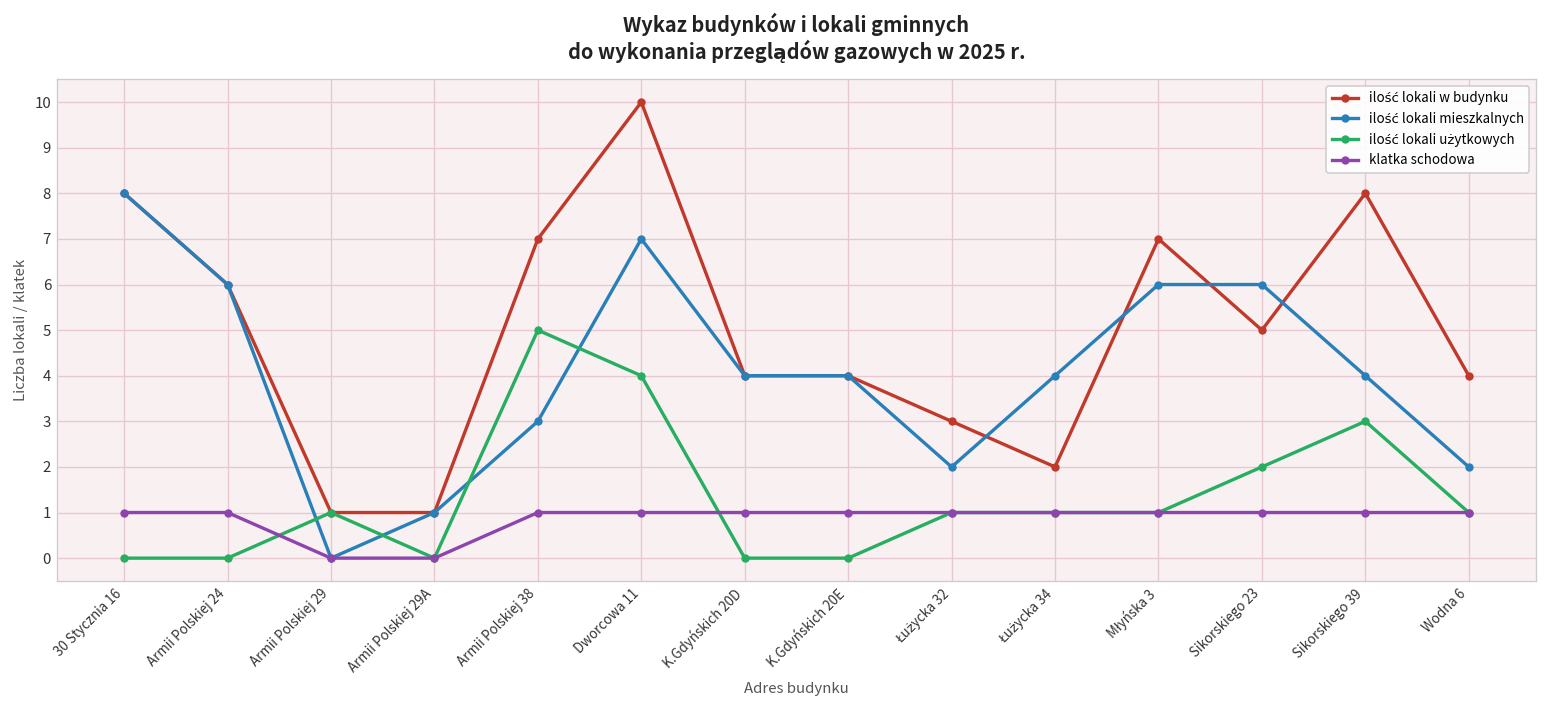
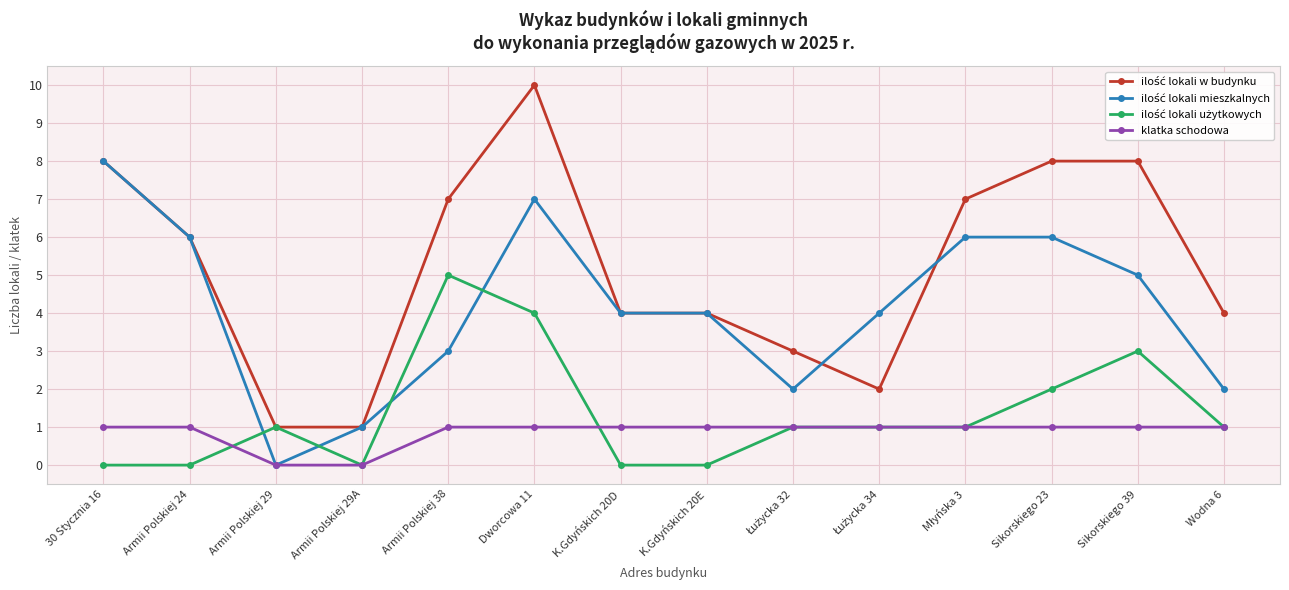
  {
    "ilość lokali w budynku": {
      "Armii Polskiej 38": 7,
      "Dworcowa 11": 10,
      "Łużycka 32": 3,
      "Łużycka 34": 2,
      "Młyńska 3": 7,
-     "Sikorskiego 23": 5,
+     "Sikorskiego 23": 8,
      "Sikorskiego 39": 8,
      "Wodna 6": 4
    },
    "ilość lokali mieszkalnych": {
      "Armii Polskiej 38": 3,
      "Dworcowa 11": 7,
      "Łużycka 32": 2,
      "Łużycka 34": 4,
      "Młyńska 3": 6,
      "Sikorskiego 23": 6,
-     "Sikorskiego 39": 4,
+     "Sikorskiego 39": 5,
      "Wodna 6": 2
    },
    "ilość lokali użytkowych": {
      "30 Stycznia 16": 0,
      "Armii Polskiej 24": 0,
      "Armii Polskiej 38": 5,
      "Dworcowa 11": 4,
      "K.Gdyńskich 20D": 0,
      "K.Gdyńskich 20E": 0,
      "Sikorskiego 23": 2,
      "Sikorskiego 39": 3
    },
    "klatka schodowa": {
      "30 Stycznia 16": 1,
      "Armii Polskiej 24": 1,
      "Armii Polskiej 38": 1,
      "Dworcowa 11": 1,
      "K.Gdyńskich 20D": 1,
      "K.Gdyńskich 20E": 1,
      "Sikorskiego 23": 1,
      "Sikorskiego 39": 1
    }
  }
